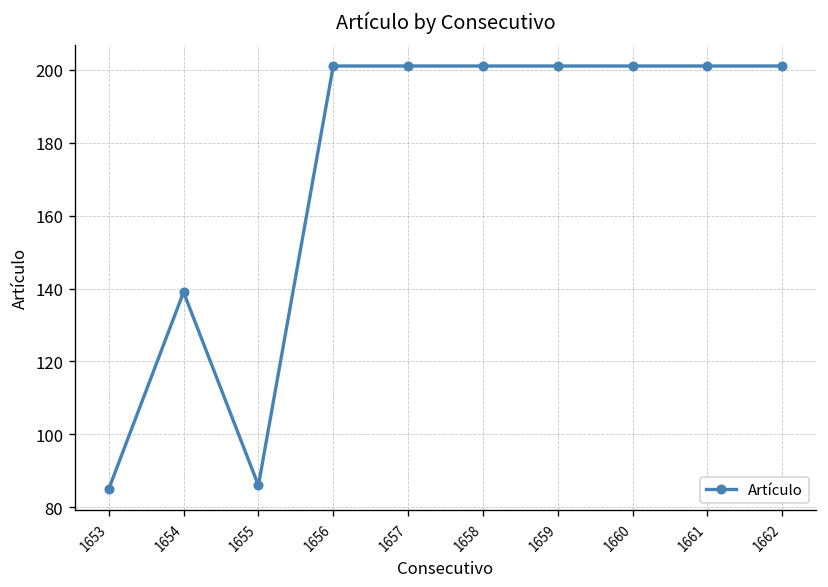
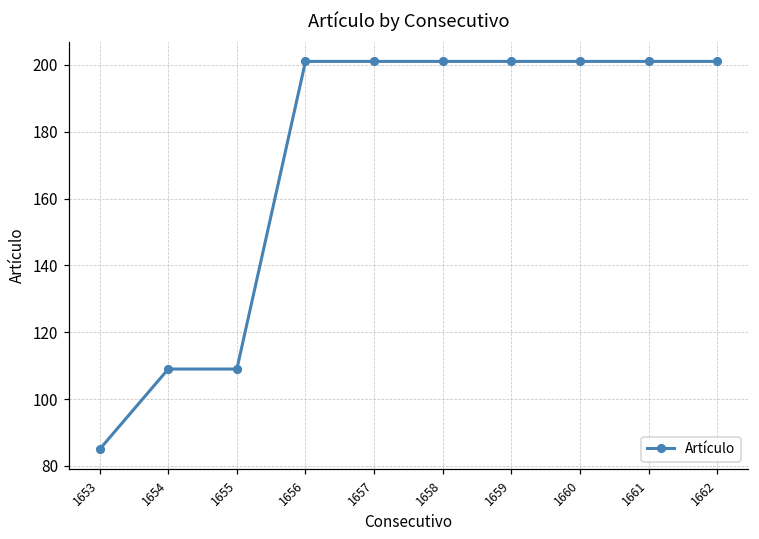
  {
    "1653": 85,
-   "1654": 139,
-   "1655": 86,
+   "1654": 109,
+   "1655": 109,
    "1656": 201,
    "1657": 201,
    "1658": 201,
    "1659": 201,
    "1660": 201,
    "1661": 201,
    "1662": 201
  }
